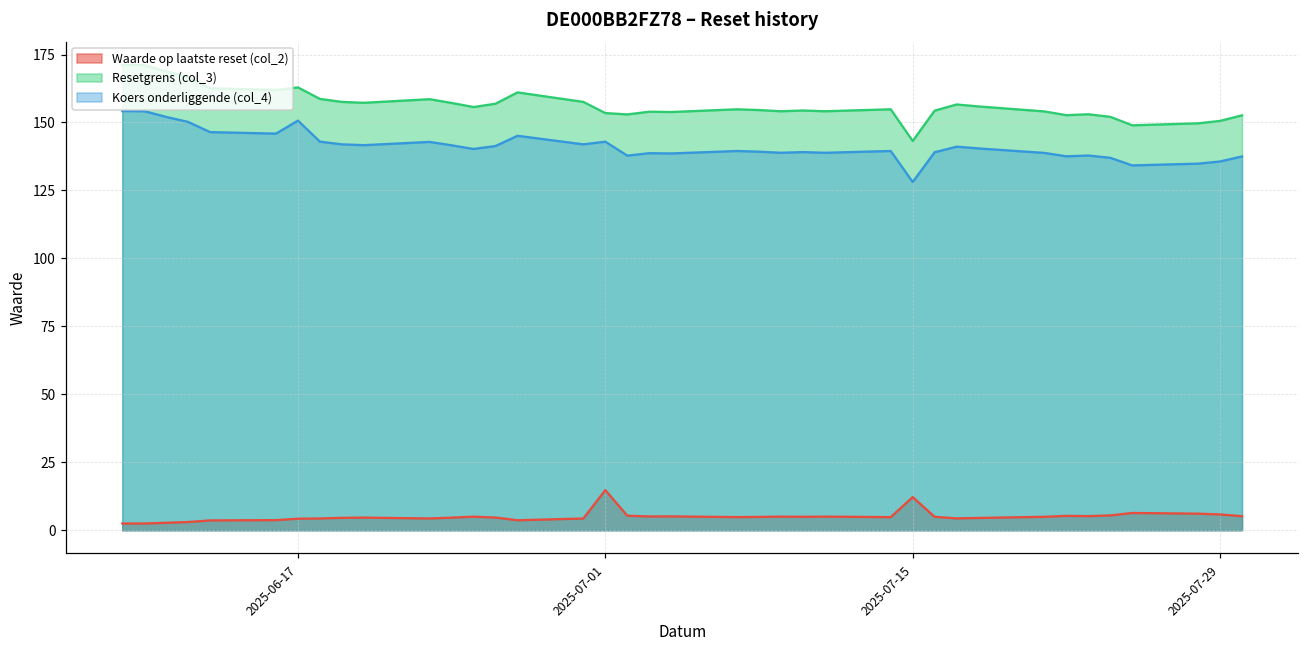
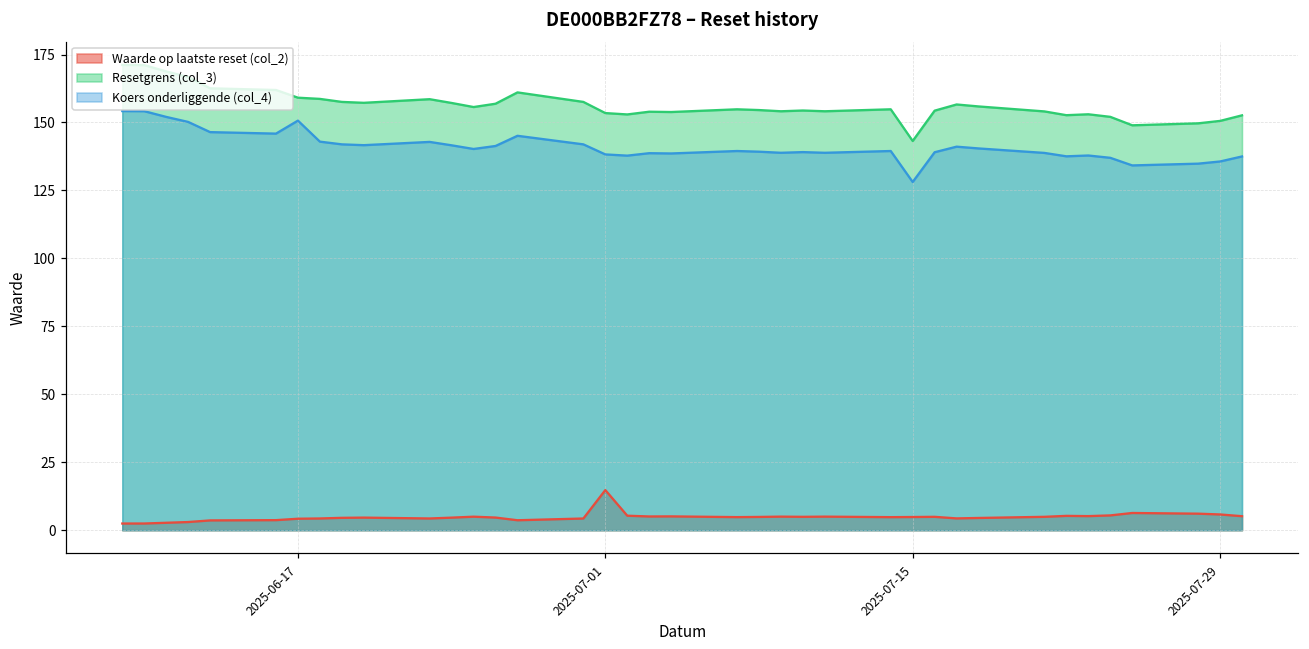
  {
    "Waarde op laatste reset (col_2)": {
      "2025-06-17": 4,
      "2025-07-01": 15,
-     "2025-07-15": 12,
+     "2025-07-15": 5,
      "2025-07-29": 6
    },
    "Resetgrens (col_3)": {
-     "2025-06-17": 163,
+     "2025-06-17": 159,
      "2025-07-01": 153,
      "2025-07-15": 143,
      "2025-07-29": 151
    },
    "Koers onderliggende (col_4)": {
      "2025-06-17": 151,
-     "2025-07-01": 143,
+     "2025-07-01": 138,
      "2025-07-15": 128,
      "2025-07-29": 136
    }
  }
